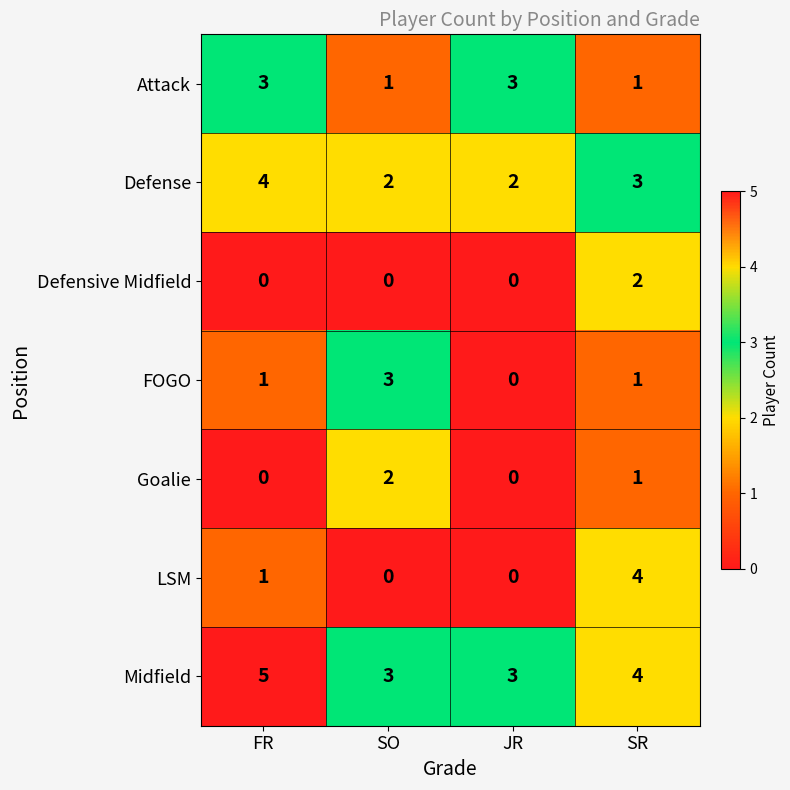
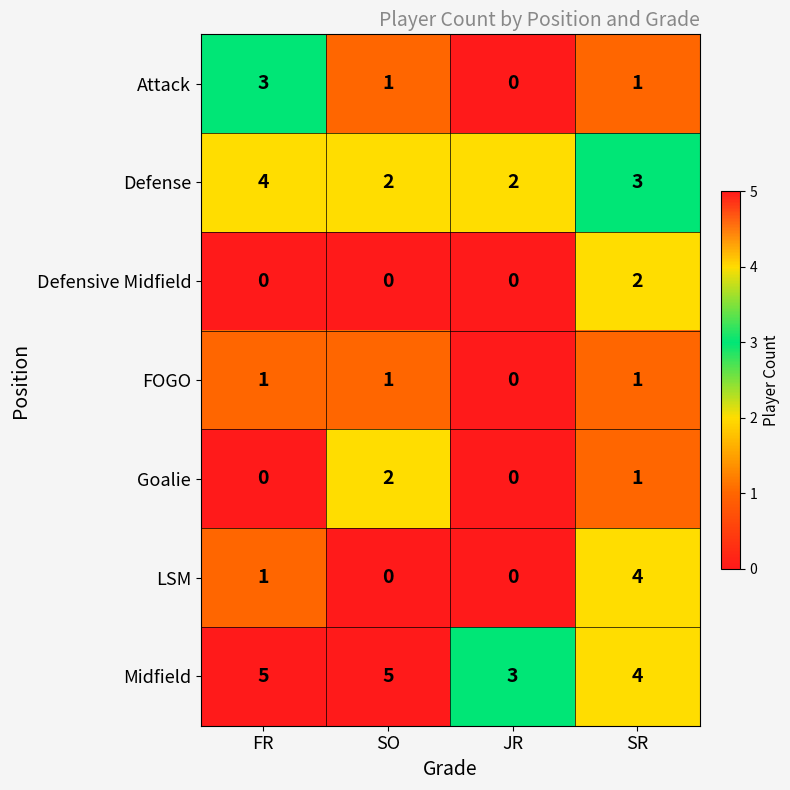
  {
    "Attack": {
      "FR": 3,
      "SO": 1,
-     "JR": 3,
+     "JR": 0,
      "SR": 1
    },
    "Defense": {
      "FR": 4,
      "SO": 2,
      "JR": 2,
      "SR": 3
    },
    "Defensive Midfield": {
      "FR": 0,
      "SO": 0,
      "JR": 0,
      "SR": 2
    },
    "FOGO": {
      "FR": 1,
-     "SO": 3,
+     "SO": 1,
      "JR": 0,
      "SR": 1
    },
    "Goalie": {
      "FR": 0,
      "SO": 2,
      "JR": 0,
      "SR": 1
    },
    "LSM": {
      "FR": 1,
      "SO": 0,
      "JR": 0,
      "SR": 4
    },
    "Midfield": {
      "FR": 5,
-     "SO": 3,
+     "SO": 5,
      "JR": 3,
      "SR": 4
    }
  }
